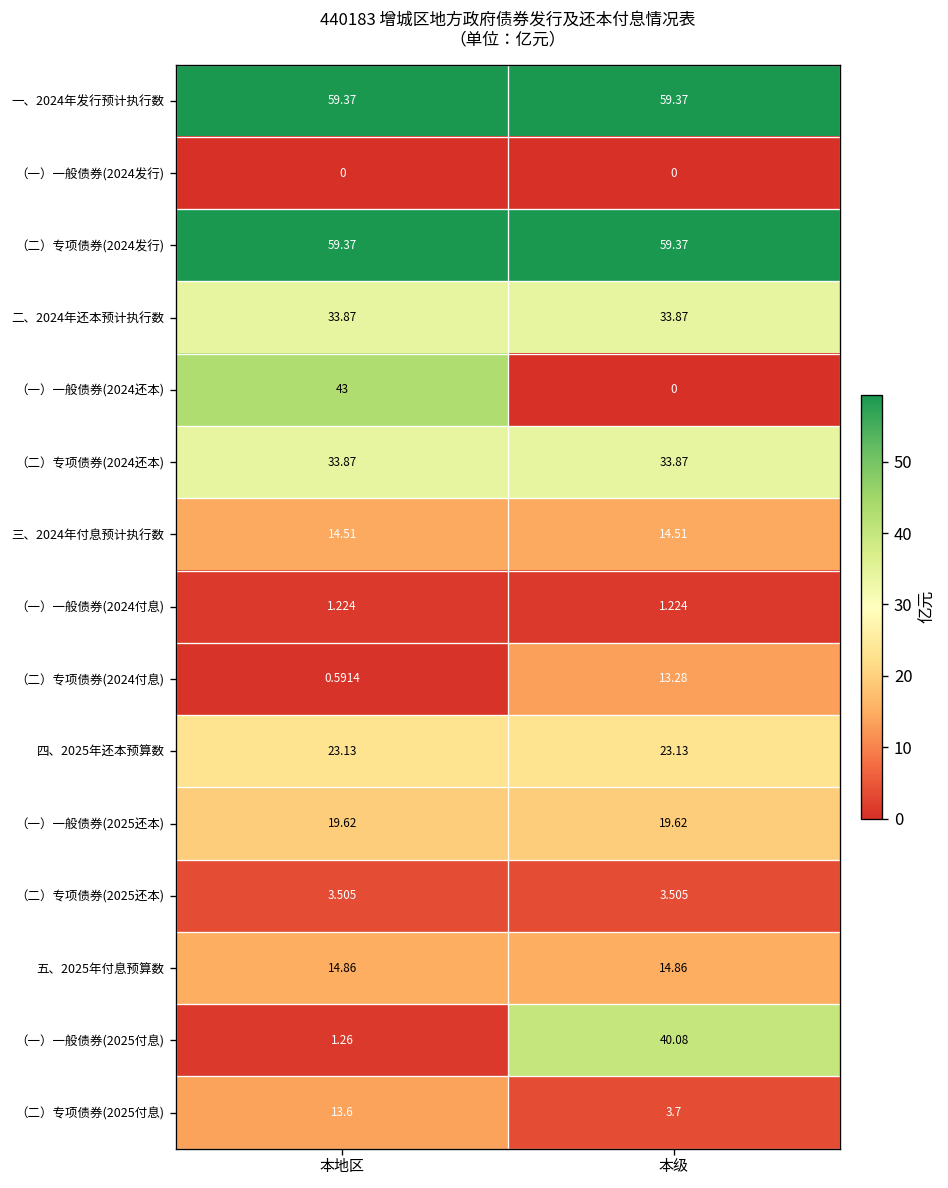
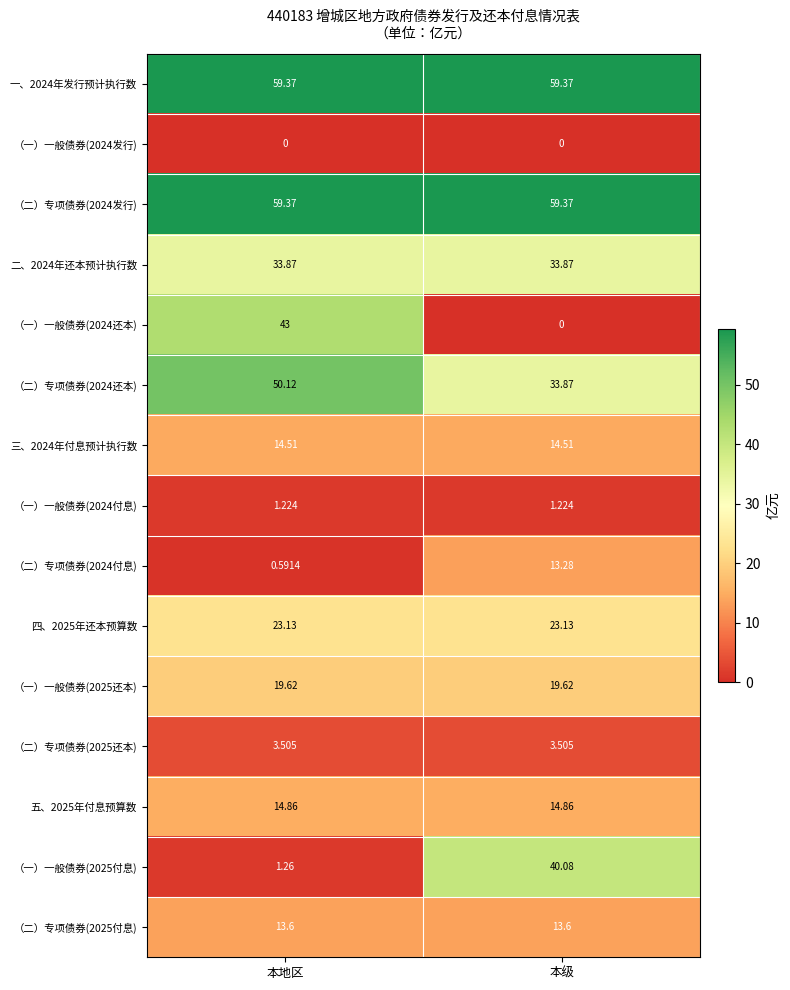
  {
    "一、2024年发行预计执行数": {
      "本地区": 59.37,
      "本级": 59.37
    },
    "（一）一般债券(2024发行)": {
      "本地区": 0,
      "本级": 0
    },
    "（二）专项债券(2024发行)": {
      "本地区": 59.37,
      "本级": 59.37
    },
    "二、2024年还本预计执行数": {
      "本地区": 33.87,
      "本级": 33.87
    },
    "（一）一般债券(2024还本)": {
      "本地区": 43,
      "本级": 0
    },
    "（二）专项债券(2024还本)": {
-     "本地区": 33.87,
+     "本地区": 50.12,
      "本级": 33.87
    },
    "三、2024年付息预计执行数": {
      "本地区": 14.51,
      "本级": 14.51
    },
    "（一）一般债券(2024付息)": {
      "本地区": 1.224,
      "本级": 1.224
    },
    "（二）专项债券(2024付息)": {
      "本地区": 0.5914,
      "本级": 13.28
    },
    "四、2025年还本预算数": {
      "本地区": 23.13,
      "本级": 23.13
    },
    "（一）一般债券(2025还本)": {
      "本地区": 19.62,
      "本级": 19.62
    },
    "（二）专项债券(2025还本)": {
      "本地区": 3.505,
      "本级": 3.505
    },
    "五、2025年付息预算数": {
      "本地区": 14.86,
      "本级": 14.86
    },
    "（一）一般债券(2025付息)": {
      "本地区": 1.26,
      "本级": 40.08
    },
    "（二）专项债券(2025付息)": {
      "本地区": 13.6,
-     "本级": 3.7
+     "本级": 13.6
    }
  }
